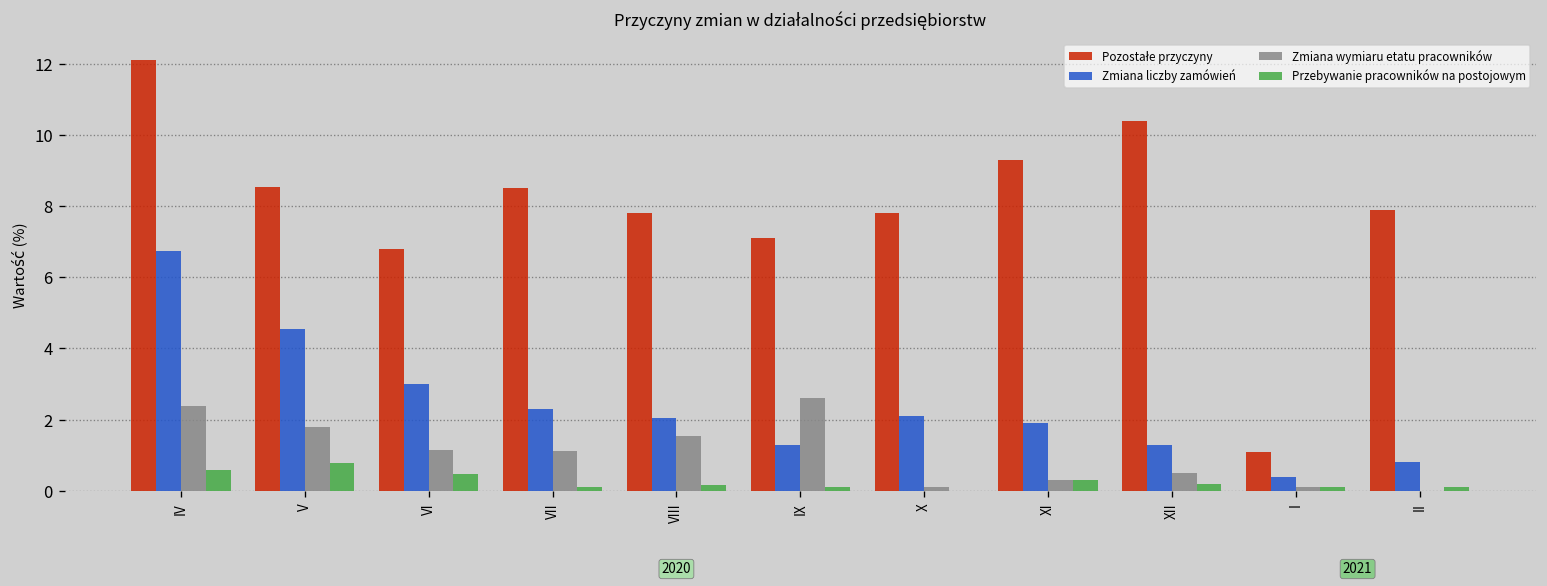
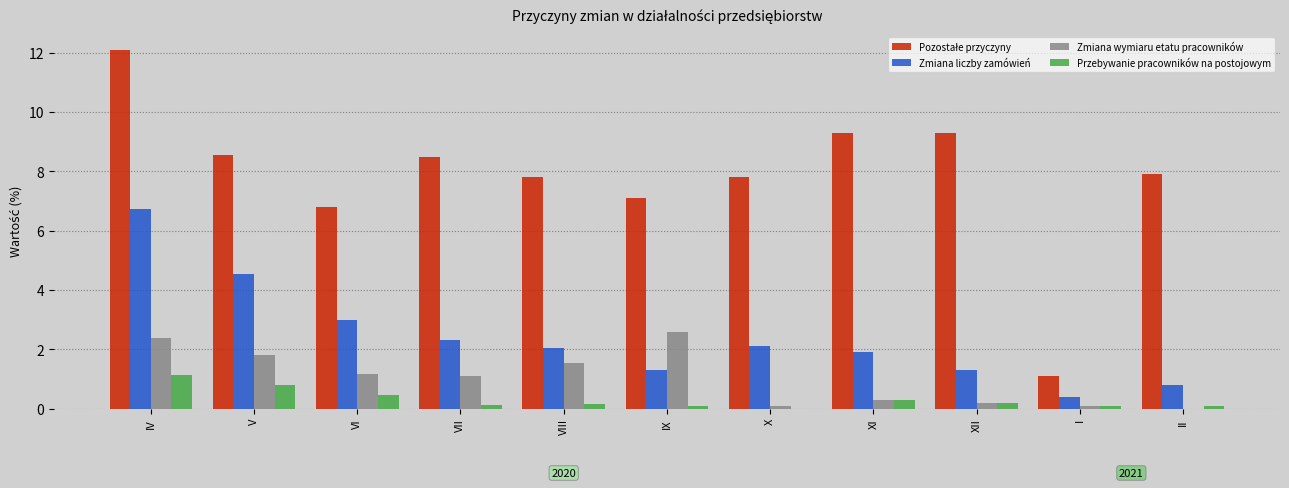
  {
    "Pozostałe przyczyny": {
      "IV": 12.1,
      "V": 8.5,
      "VI": 6.8,
      "VII": 8.5,
      "VIII": 7.8,
      "IX": 7.1,
      "X": 7.8,
      "XI": 9.3,
-     "XII": 10.4,
+     "XII": 9.3,
      "I": 1.1,
      "II": 7.9
    },
    "Zmiana liczby zamówień": {
      "IV": 6.7,
      "V": 4.5,
      "VI": 3.0,
      "VII": 2.3,
      "VIII": 2.0,
      "IX": 1.3,
      "X": 2.1,
      "XI": 1.9,
      "XII": 1.3,
      "I": 0.4,
      "II": 0.8
    },
    "Zmiana wymiaru etatu pracowników": {
      "IV": 2.4,
      "V": 1.8,
      "VI": 1.2,
      "VII": 1.1,
      "VIII": 1.5,
      "IX": 2.6,
      "X": 0.1,
      "XI": 0.3,
-     "XII": 0.5,
+     "XII": 0.2,
      "I": 0.1,
      "II": 0.0
    },
    "Przebywanie pracowników na postojowym": {
-     "IV": 0.6,
+     "IV": 1.1,
      "V": 0.8,
      "VI": 0.5,
      "VII": 0.1,
      "VIII": 0.2,
      "IX": 0.1,
      "X": 0.0,
      "XI": 0.3,
      "XII": 0.2,
      "I": 0.1,
      "II": 0.1
    }
  }
